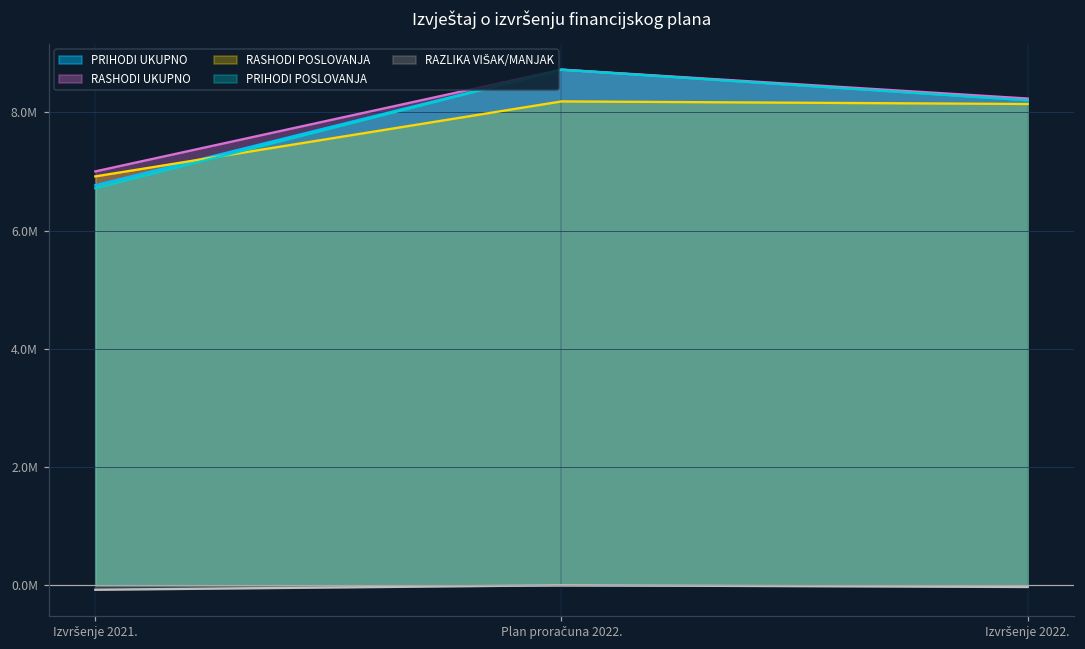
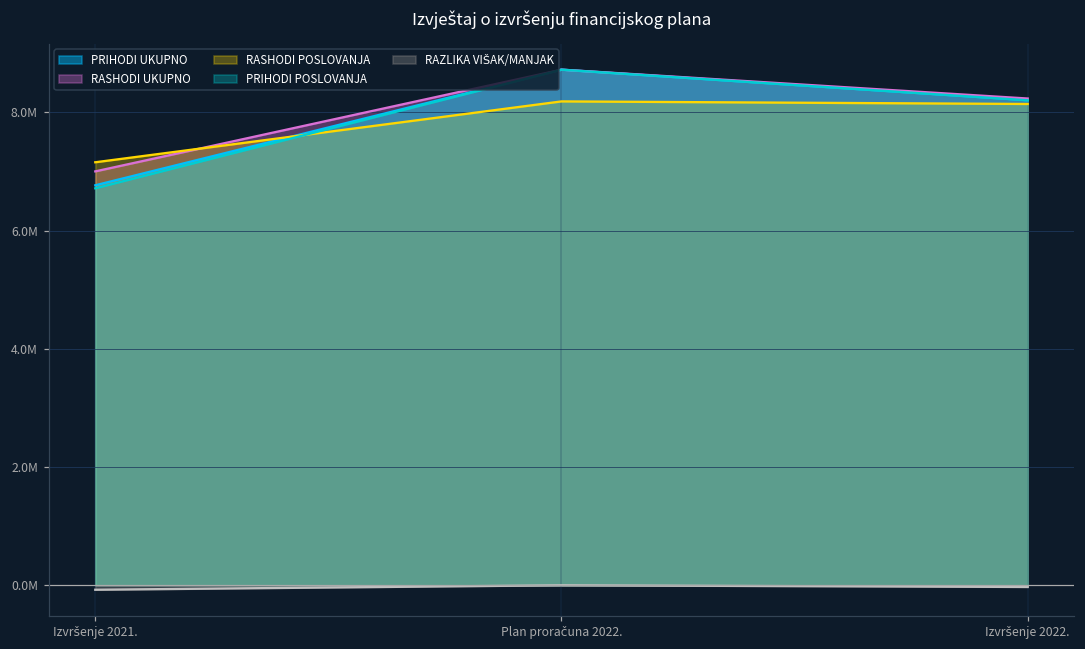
  {
    "RASHODI POSLOVANJA": {
-     "Izvršenje 2021.": 6900000,
+     "Izvršenje 2021.": 7200000,
      "Plan proračuna 2022.": 8200000,
      "Izvršenje 2022.": 8100000
    }
  }
